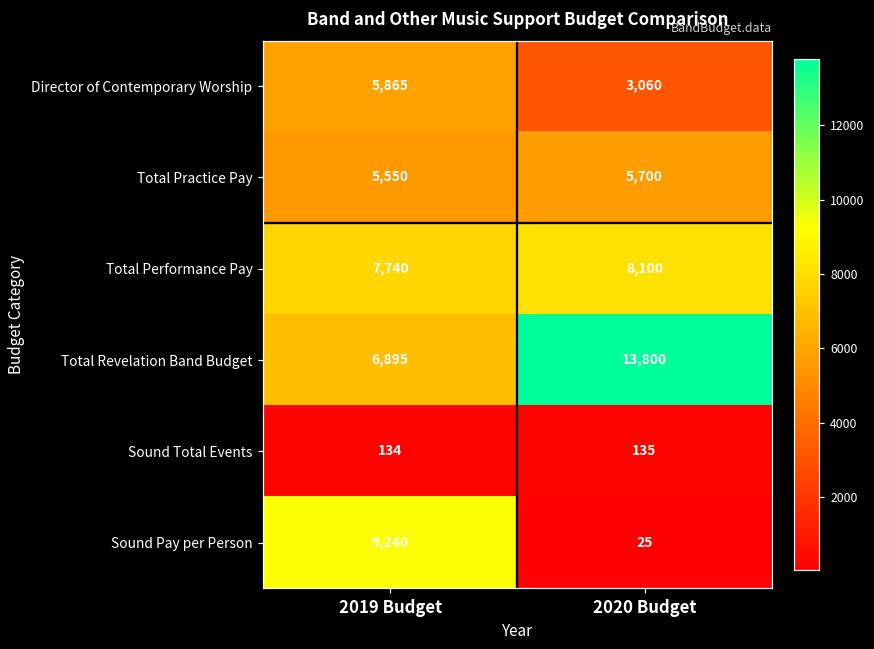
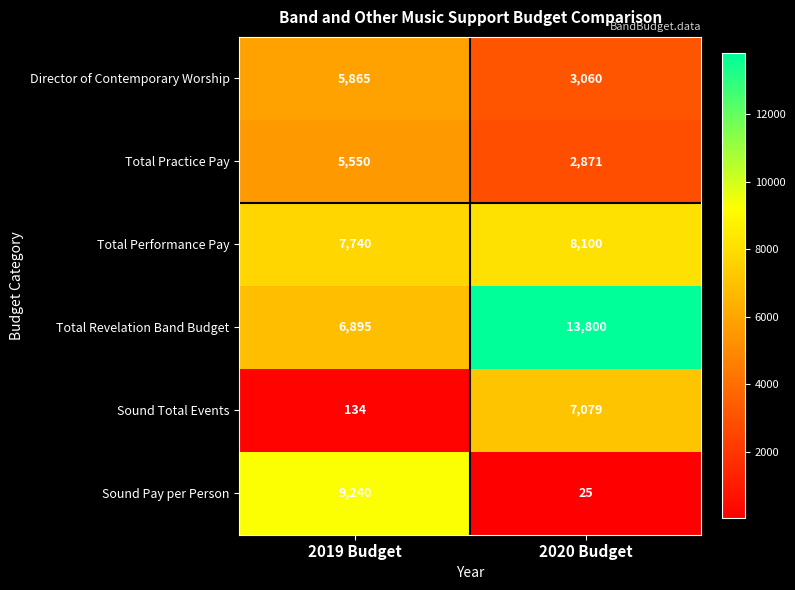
  {
    "Director of Contemporary Worship": {
      "2019 Budget": "5,865",
      "2020 Budget": "3,060"
    },
    "Total Practice Pay": {
      "2019 Budget": "5,550",
-     "2020 Budget": "5,700"
+     "2020 Budget": "2,871"
    },
    "Total Performance Pay": {
      "2019 Budget": "7,740",
      "2020 Budget": "8,100"
    },
    "Total Revelation Band Budget": {
      "2019 Budget": "6,895",
      "2020 Budget": "13,800"
    },
    "Sound Total Events": {
      "2019 Budget": "134",
-     "2020 Budget": "135"
+     "2020 Budget": "7,079"
    },
    "Sound Pay per Person": {
      "2019 Budget": "9,240",
      "2020 Budget": "25"
    }
  }
